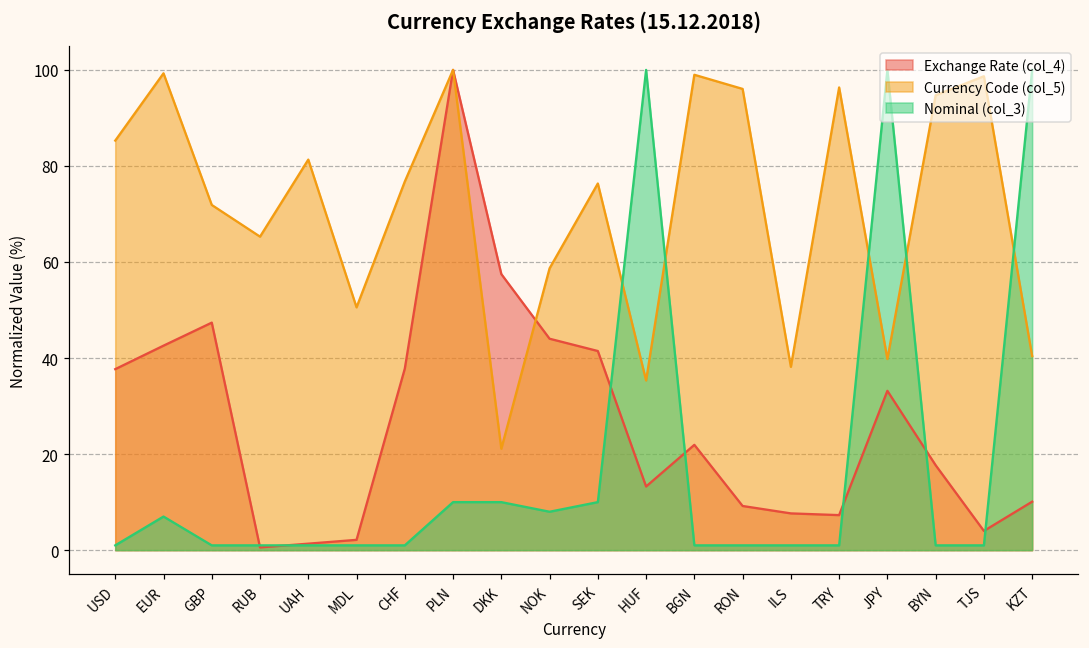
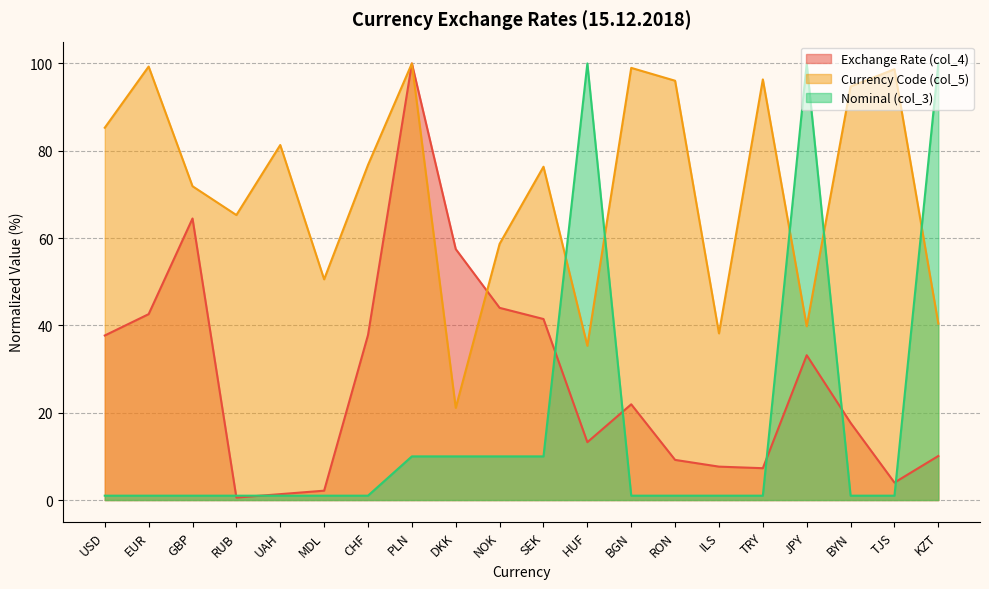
  {
    "Exchange Rate (col_4)": {
      "USD": 38,
      "EUR": 43,
-     "GBP": 47,
+     "GBP": 64,
      "MDL": 2,
      "CHF": 38,
      "DKK": 57,
      "NOK": 44,
      "SEK": 41,
      "HUF": 13,
      "BGN": 22,
      "RON": 9,
      "ILS": 8,
      "TRY": 7,
      "JPY": 33,
      "BYN": 18,
      "TJS": 4,
      "KZT": 10
    },
    "Currency Code (col_5)": {
      "USD": 85,
      "EUR": 99,
      "GBP": 72,
      "RUB": 65,
      "UAH": 81,
      "MDL": 51,
      "CHF": 77,
      "DKK": 21,
      "NOK": 59,
      "SEK": 76,
      "HUF": 35,
      "BGN": 99,
      "RON": 96,
      "ILS": 38,
      "TRY": 96,
      "JPY": 40,
      "KZT": 40
    },
    "Nominal (col_3)": {
      "USD": 1,
-     "EUR": 7,
+     "EUR": 1,
      "GBP": 1,
      "MDL": 1,
      "CHF": 1,
      "PLN": 10,
      "DKK": 10,
-     "NOK": 8,
+     "NOK": 10,
      "SEK": 10,
      "HUF": 100,
      "BGN": 1,
      "RON": 1,
      "ILS": 1,
      "TRY": 1,
      "BYN": 1,
      "TJS": 1
    }
  }
